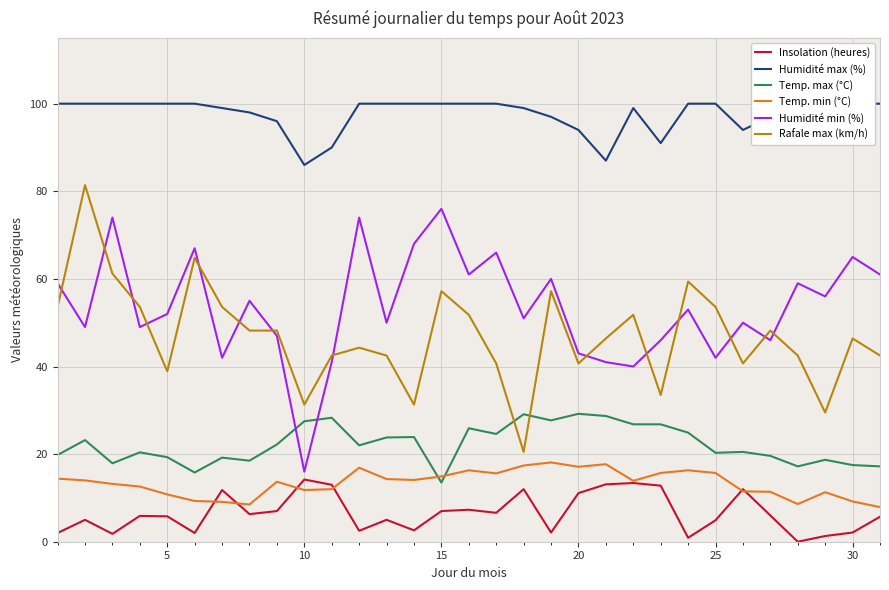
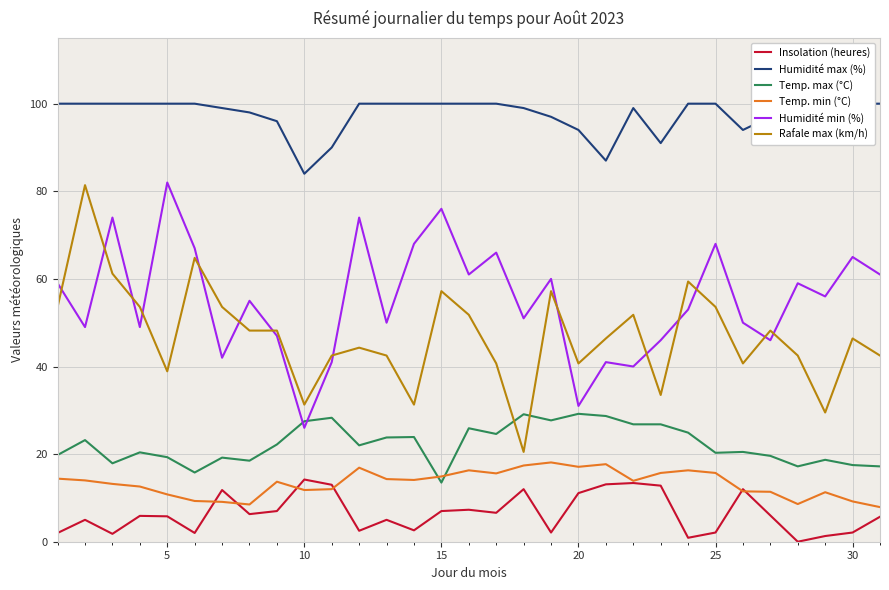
  {
    "Insolation (heures)": {
      "5": 6,
      "10": 14,
      "15": 7,
      "20": 11,
-     "25": 5,
+     "25": 2,
      "30": 2
    },
    "Humidité max (%)": {
      "5": 100,
-     "10": 86,
+     "10": 84,
      "15": 100,
      "20": 94,
      "25": 100
    },
    "Temp. max (°C)": {
      "5": 19,
      "10": 28,
      "15": 14,
      "20": 29,
      "25": 20,
      "30": 18
    },
    "Humidité min (%)": {
-     "5": 52,
-     "10": 16,
+     "5": 82,
+     "10": 26,
      "15": 76,
-     "20": 43,
-     "25": 42,
+     "20": 31,
+     "25": 68,
      "30": 65
    }
  }
